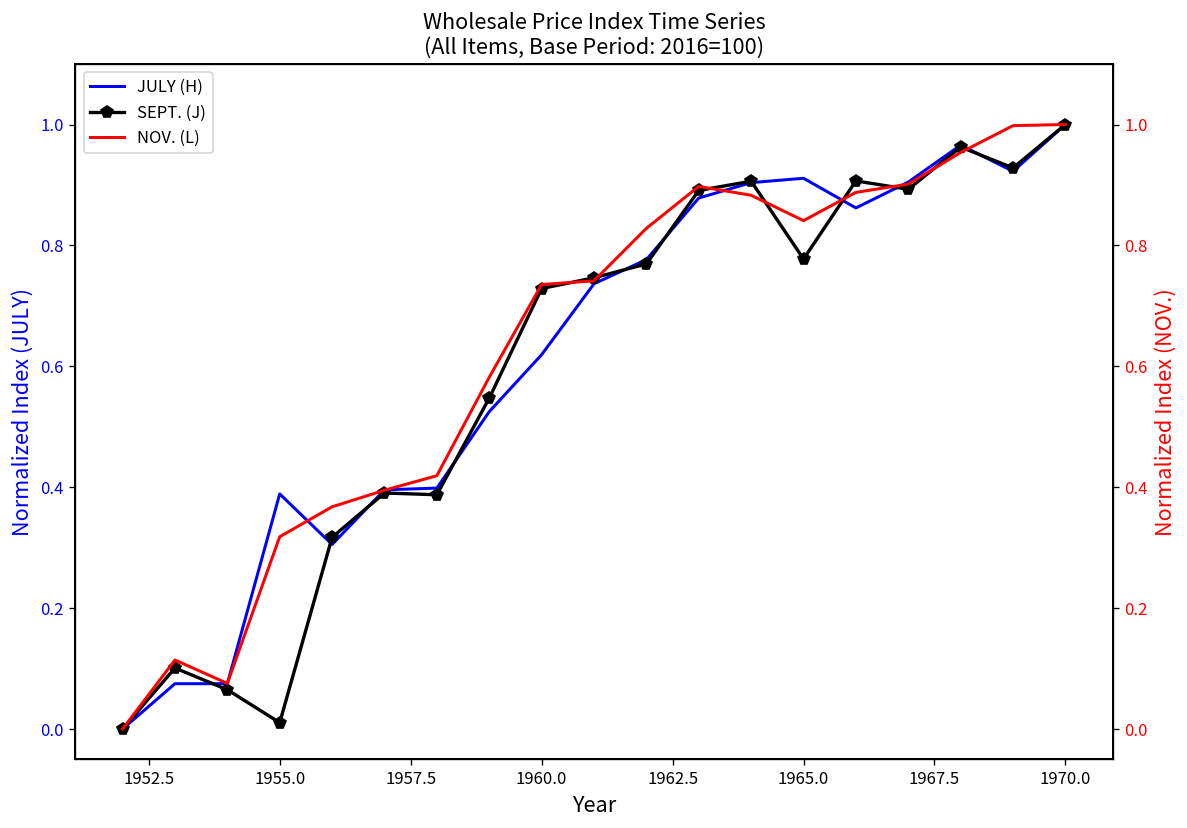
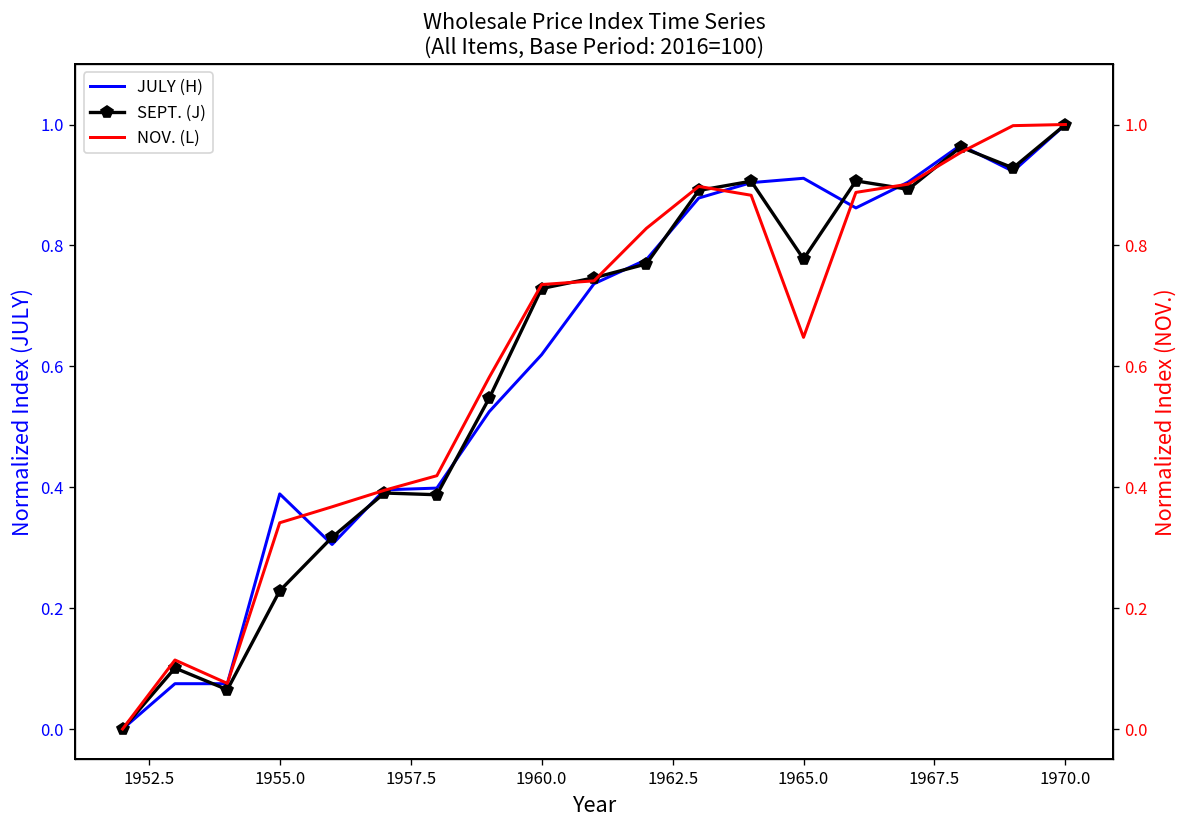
  {
    "JULY (H)": {
      "1955.0": 0.39,
      "1960.0": 0.62,
      "1965.0": 0.91
    },
    "SEPT. (J)": {
-     "1955.0": 0.01,
+     "1955.0": 0.23,
      "1960.0": 0.73,
      "1965.0": 0.78
    },
    "NOV. (L)": {
-     "1955.0": 0.32,
+     "1955.0": 0.34,
      "1960.0": 0.74,
-     "1965.0": 0.84,
+     "1965.0": 0.65,
      "1970.0": 1.00
    }
  }
